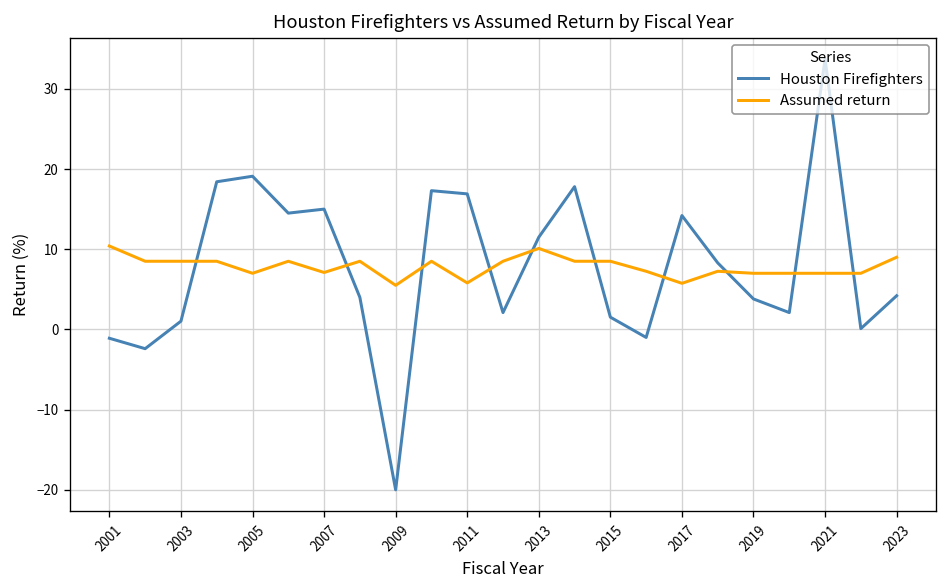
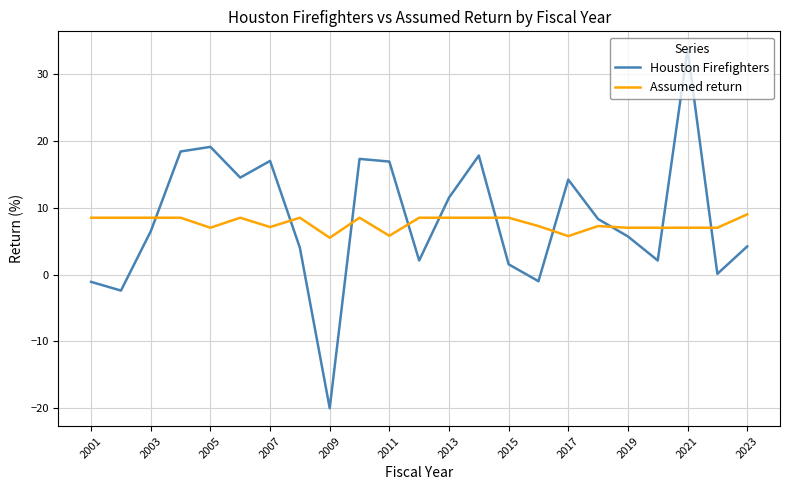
  {
    "Houston Firefighters": {
      "2001": -1,
-     "2003": 1,
+     "2003": 6,
      "2005": 19,
-     "2007": 15,
+     "2007": 17,
      "2009": -20,
      "2011": 17,
      "2013": 12,
      "2015": 2,
      "2017": 14,
-     "2019": 4,
+     "2019": 6,
      "2023": 4
    },
    "Assumed return": {
-     "2001": 10,
+     "2001": 9,
      "2003": 9,
      "2005": 7,
      "2007": 7,
      "2009": 6,
      "2011": 6,
-     "2013": 10,
+     "2013": 9,
      "2015": 9,
      "2017": 6,
      "2019": 7,
      "2021": 7,
      "2023": 9
    }
  }
